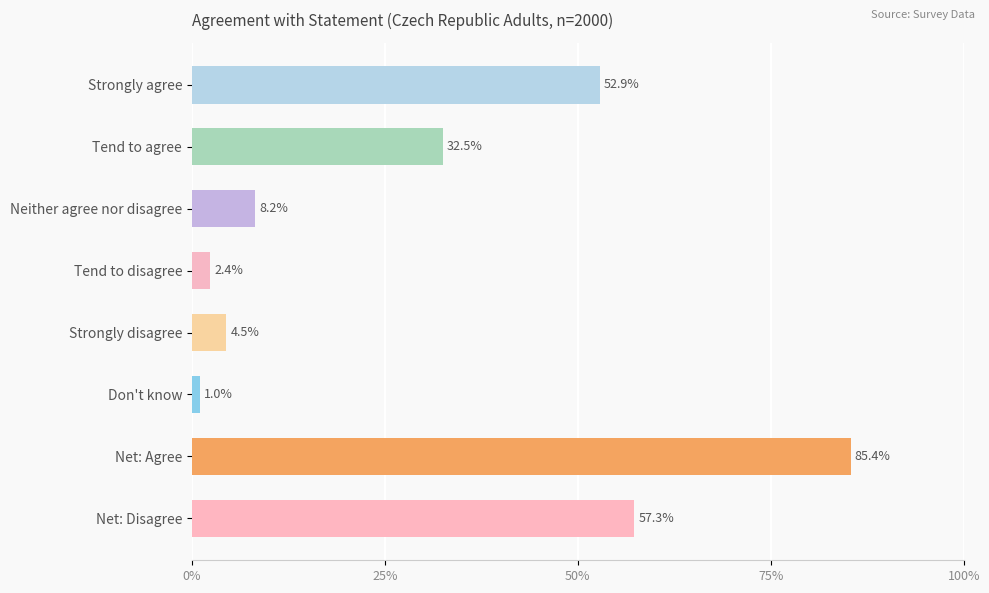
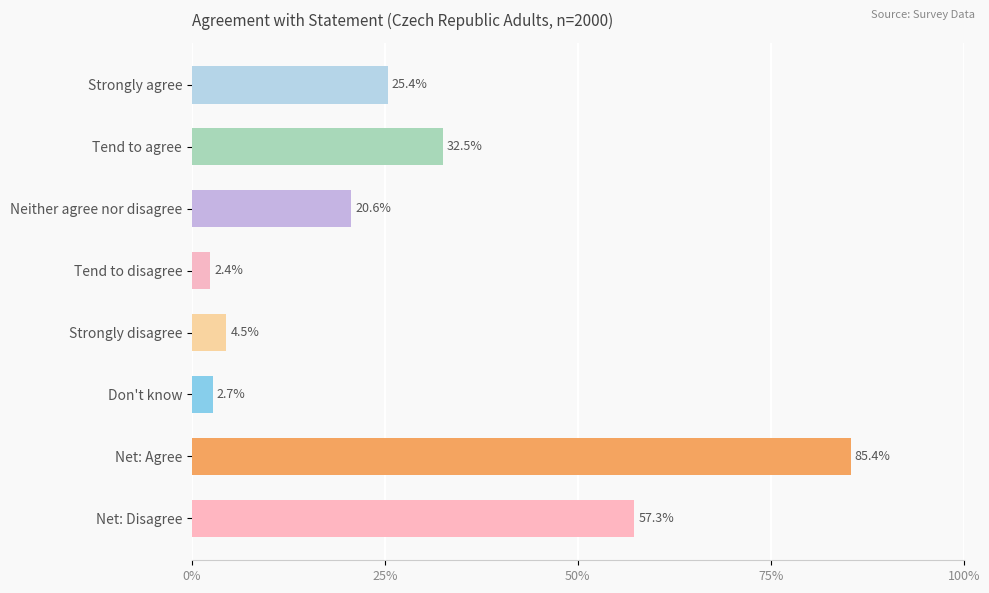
  {
-   "Strongly agree": "52.9%",
+   "Strongly agree": "25.4%",
    "Tend to agree": "32.5%",
-   "Neither agree nor disagree": "8.2%",
+   "Neither agree nor disagree": "20.6%",
    "Tend to disagree": "2.4%",
    "Strongly disagree": "4.5%",
-   "Don't know": "1.0%",
+   "Don't know": "2.7%",
    "Net: Agree": "85.4%",
    "Net: Disagree": "57.3%"
  }
